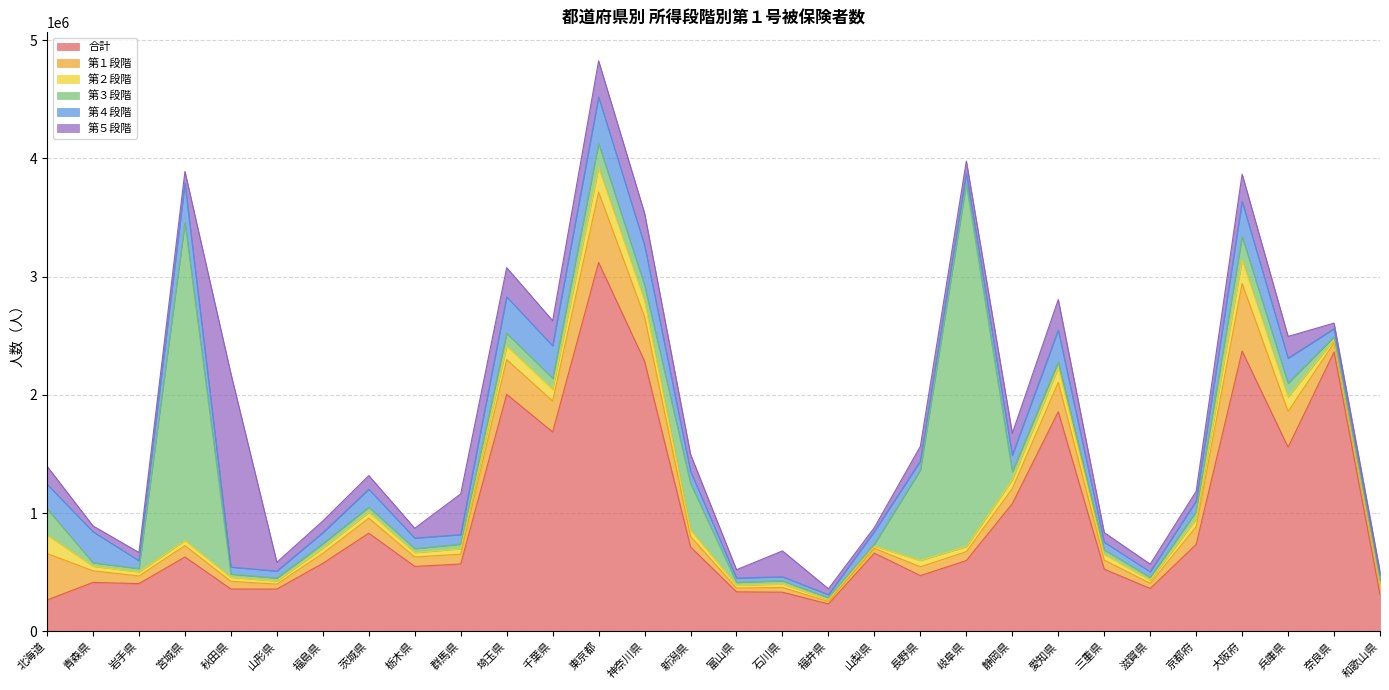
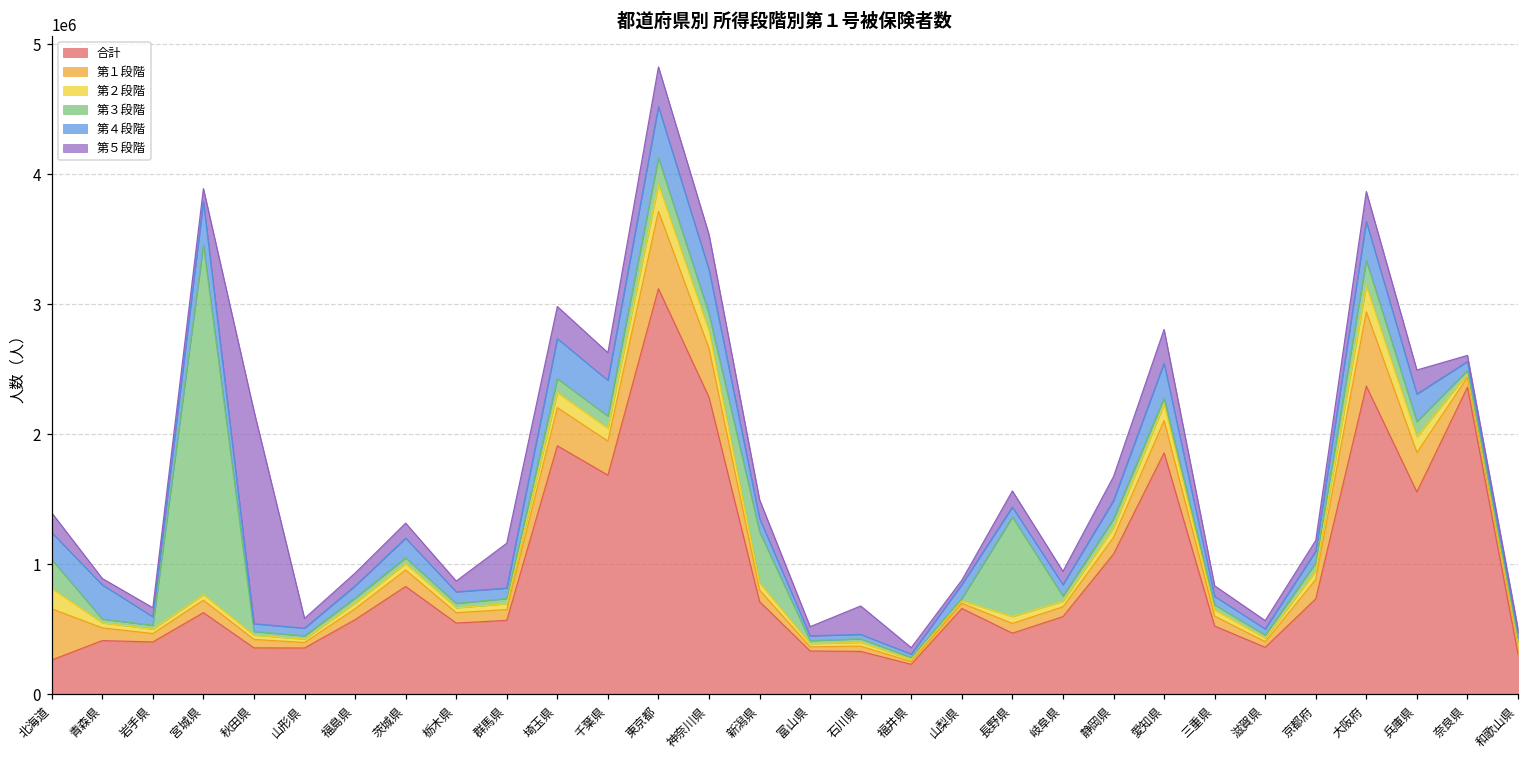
  {
    "合計": {
      "北海道": 260000,
      "青森県": 410000,
      "岩手県": 400000,
      "宮城県": 630000,
      "秋田県": 360000,
      "山形県": 360000,
      "福島県": 570000,
      "茨城県": 830000,
      "栃木県": 550000,
      "群馬県": 570000,
-     "埼玉県": 2000000,
+     "埼玉県": 1910000,
      "千葉県": 1690000,
      "東京都": 3120000,
      "神奈川県": 2280000,
      "新潟県": 710000,
      "富山県": 330000,
      "石川県": 330000,
      "山梨県": 660000,
      "長野県": 470000,
      "岐阜県": 600000,
      "静岡県": 1080000,
      "愛知県": 1860000,
      "三重県": 530000,
      "滋賀県": 360000,
      "京都府": 730000,
      "大阪府": 2370000,
      "兵庫県": 1560000,
      "奈良県": 2360000,
      "和歌山県": 310000
    },
    "第３段階": {
      "北海道": 220000,
      "青森県": 30000,
      "岩手県": 30000,
      "宮城県": 2690000,
      "秋田県": 30000,
      "山形県": 30000,
      "福島県": 40000,
      "茨城県": 40000,
      "栃木県": 30000,
      "群馬県": 40000,
      "埼玉県": 110000,
      "千葉県": 90000,
      "東京都": 200000,
      "神奈川県": 130000,
      "新潟県": 390000,
      "富山県": 20000,
      "石川県": 30000,
      "長野県": 770000,
-     "岐阜県": 3070000,
+     "岐阜県": 40000,
      "静岡県": 70000,
      "愛知県": 50000,
      "三重県": 40000,
      "滋賀県": 20000,
      "京都府": 60000,
      "大阪府": 200000,
      "兵庫県": 120000,
      "奈良県": 20000,
      "和歌山県": 20000
    },
    "第４段階": {
      "北海道": 210000,
      "青森県": 260000,
      "岩手県": 70000,
      "宮城県": 330000,
      "秋田県": 60000,
      "山形県": 60000,
      "福島県": 90000,
      "茨城県": 150000,
      "栃木県": 90000,
      "群馬県": 80000,
      "埼玉県": 310000,
      "千葉県": 270000,
      "東京都": 390000,
      "神奈川県": 340000,
      "新潟県": 100000,
      "富山県": 40000,
      "石川県": 30000,
      "福井県": 30000,
      "山梨県": 110000,
      "長野県": 80000,
      "岐阜県": 90000,
      "静岡県": 140000,
      "愛知県": 270000,
      "三重県": 70000,
      "滋賀県": 50000,
      "京都府": 90000,
      "大阪府": 300000,
      "兵庫県": 210000,
      "奈良県": 70000,
      "和歌山県": 40000
    },
    "第５段階": {
      "北海道": 150000,
      "青森県": 50000,
      "岩手県": 70000,
      "宮城県": 100000,
      "秋田県": 1640000,
      "山形県": 70000,
      "福島県": 100000,
      "茨城県": 120000,
      "栃木県": 80000,
      "群馬県": 350000,
      "埼玉県": 250000,
      "千葉県": 210000,
      "東京都": 310000,
      "神奈川県": 270000,
      "新潟県": 140000,
      "富山県": 70000,
      "石川県": 220000,
      "福井県": 50000,
      "山梨県": 30000,
      "長野県": 120000,
      "岐阜県": 100000,
      "静岡県": 180000,
      "愛知県": 260000,
      "三重県": 80000,
      "滋賀県": 60000,
      "京都府": 80000,
      "大阪府": 230000,
      "兵庫県": 180000,
      "奈良県": 50000,
      "和歌山県": 30000
    }
  }
